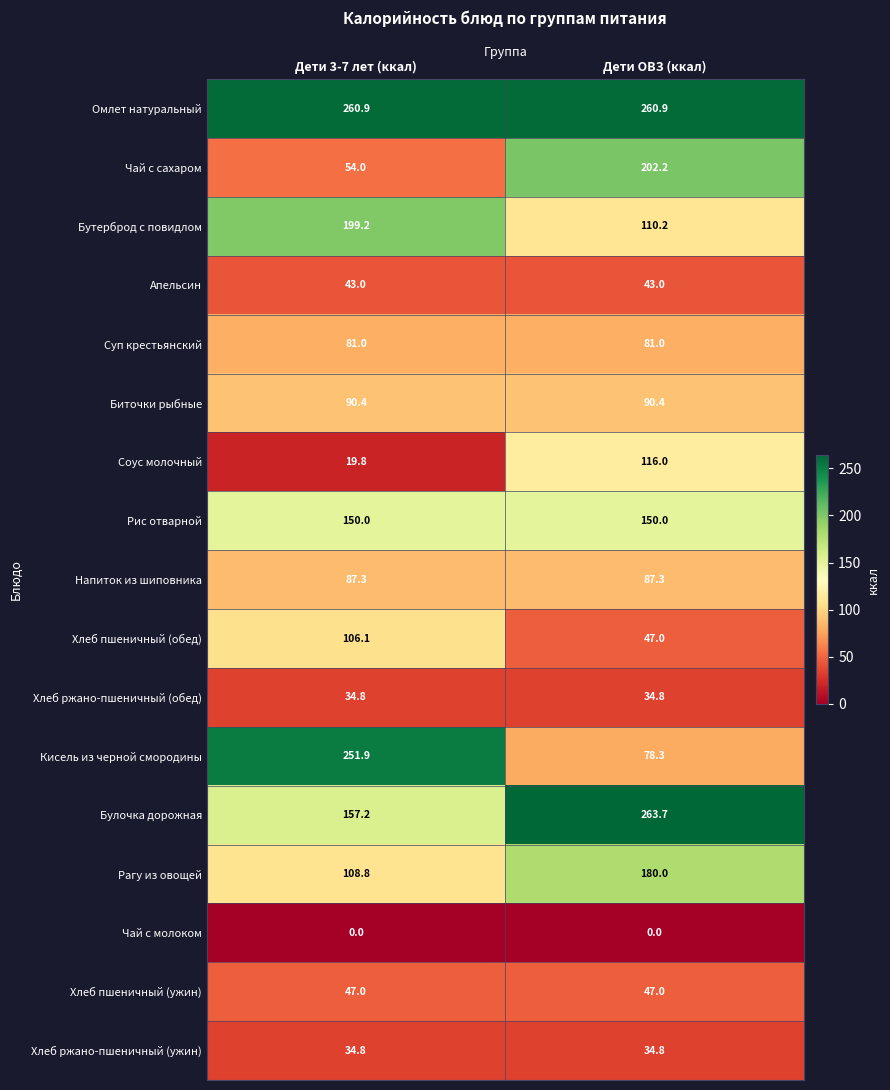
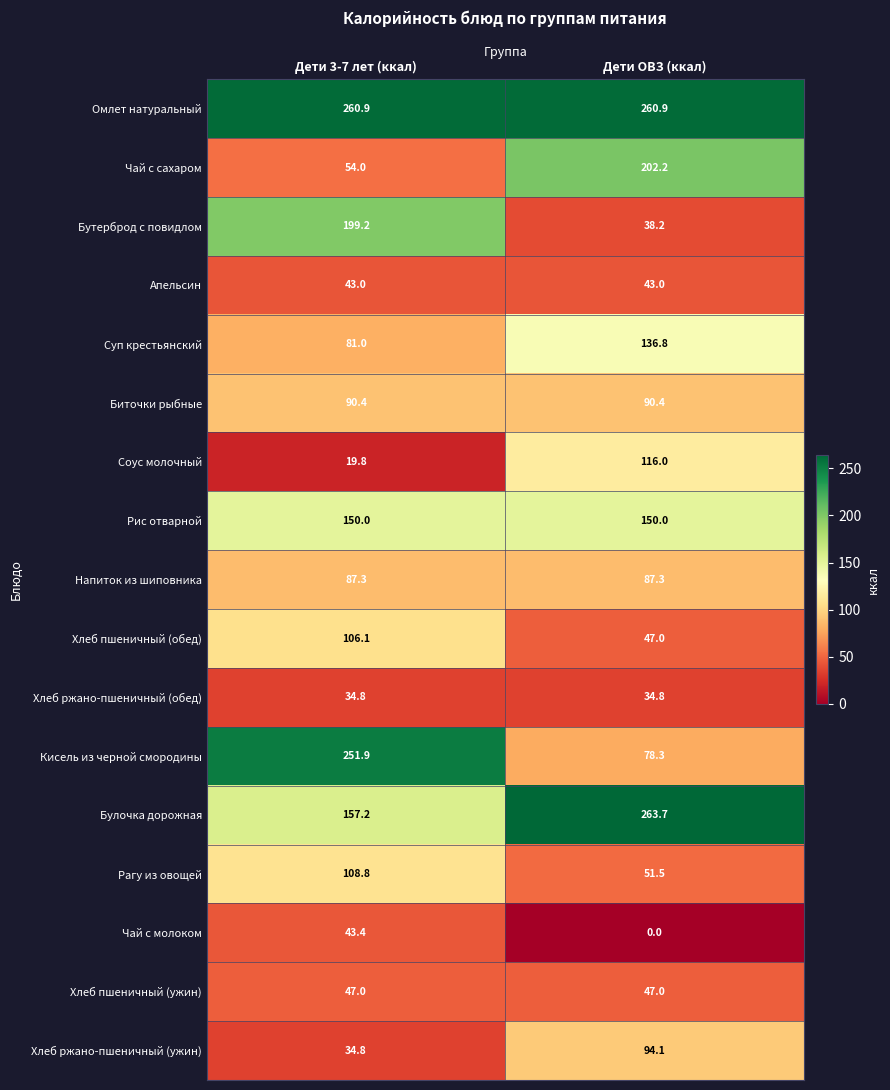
  {
    "Омлет натуральный": {
      "Дети 3-7 лет (ккал)": 260.9,
      "Дети ОВЗ (ккал)": 260.9
    },
    "Чай с сахаром": {
      "Дети 3-7 лет (ккал)": 54.0,
      "Дети ОВЗ (ккал)": 202.2
    },
    "Бутерброд с повидлом": {
      "Дети 3-7 лет (ккал)": 199.2,
-     "Дети ОВЗ (ккал)": 110.2
+     "Дети ОВЗ (ккал)": 38.2
    },
    "Апельсин": {
      "Дети 3-7 лет (ккал)": 43.0,
      "Дети ОВЗ (ккал)": 43.0
    },
    "Суп крестьянский": {
      "Дети 3-7 лет (ккал)": 81.0,
-     "Дети ОВЗ (ккал)": 81.0
+     "Дети ОВЗ (ккал)": 136.8
    },
    "Биточки рыбные": {
      "Дети 3-7 лет (ккал)": 90.4,
      "Дети ОВЗ (ккал)": 90.4
    },
    "Соус молочный": {
      "Дети 3-7 лет (ккал)": 19.8,
      "Дети ОВЗ (ккал)": 116.0
    },
    "Рис отварной": {
      "Дети 3-7 лет (ккал)": 150.0,
      "Дети ОВЗ (ккал)": 150.0
    },
    "Напиток из шиповника": {
      "Дети 3-7 лет (ккал)": 87.3,
      "Дети ОВЗ (ккал)": 87.3
    },
    "Хлеб пшеничный (обед)": {
      "Дети 3-7 лет (ккал)": 106.1,
      "Дети ОВЗ (ккал)": 47.0
    },
    "Хлеб ржано-пшеничный (обед)": {
      "Дети 3-7 лет (ккал)": 34.8,
      "Дети ОВЗ (ккал)": 34.8
    },
    "Кисель из черной смородины": {
      "Дети 3-7 лет (ккал)": 251.9,
      "Дети ОВЗ (ккал)": 78.3
    },
    "Булочка дорожная": {
      "Дети 3-7 лет (ккал)": 157.2,
      "Дети ОВЗ (ккал)": 263.7
    },
    "Рагу из овощей": {
      "Дети 3-7 лет (ккал)": 108.8,
-     "Дети ОВЗ (ккал)": 180.0
+     "Дети ОВЗ (ккал)": 51.5
    },
    "Чай с молоком": {
-     "Дети 3-7 лет (ккал)": 0.0,
+     "Дети 3-7 лет (ккал)": 43.4,
      "Дети ОВЗ (ккал)": 0.0
    },
    "Хлеб пшеничный (ужин)": {
      "Дети 3-7 лет (ккал)": 47.0,
      "Дети ОВЗ (ккал)": 47.0
    },
    "Хлеб ржано-пшеничный (ужин)": {
      "Дети 3-7 лет (ккал)": 34.8,
-     "Дети ОВЗ (ккал)": 34.8
+     "Дети ОВЗ (ккал)": 94.1
    }
  }
